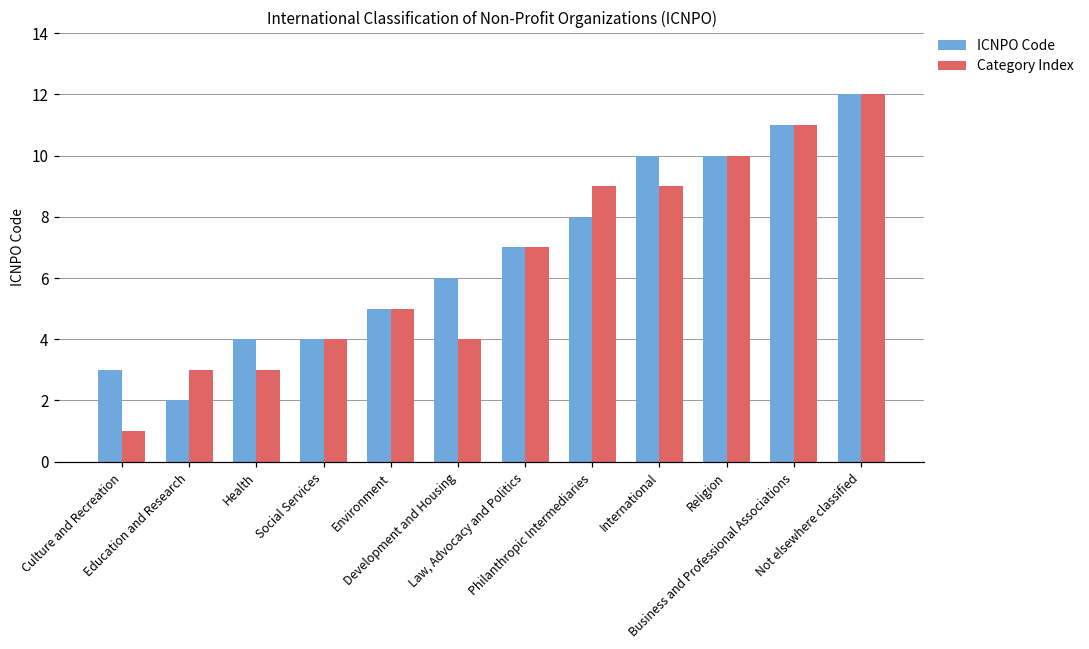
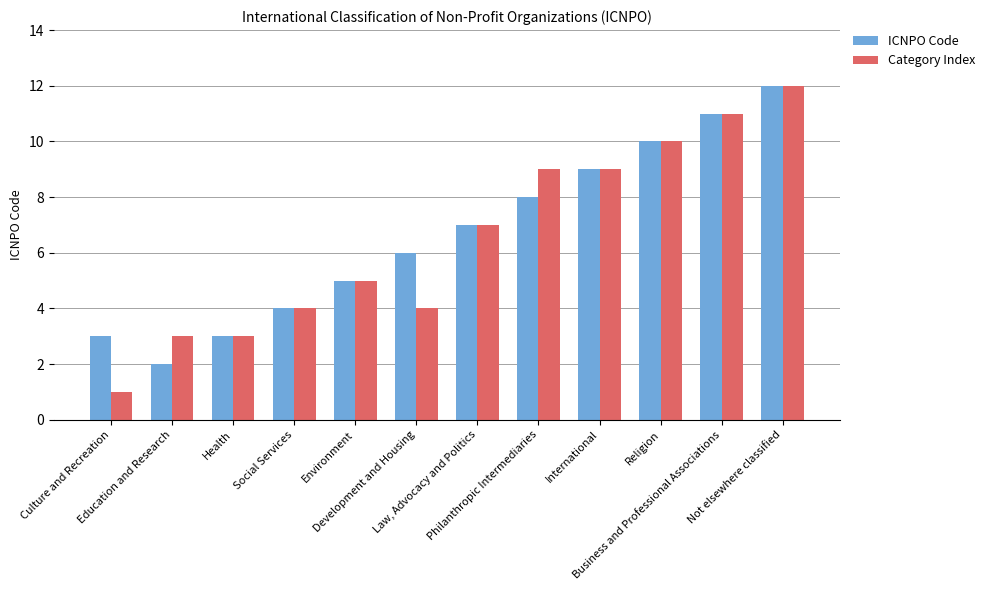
  {
    "ICNPO Code": {
      "Culture and Recreation": 3,
      "Education and Research": 2,
-     "Health": 4,
+     "Health": 3,
      "Social Services": 4,
      "Environment": 5,
      "Development and Housing": 6,
      "Law, Advocacy and Politics": 7,
      "Philanthropic Intermediaries": 8,
-     "International": 10,
+     "International": 9,
      "Religion": 10,
      "Business and Professional Associations": 11,
      "Not elsewhere classified": 12
    },
    "Category Index": {
      "Culture and Recreation": 1,
      "Education and Research": 3,
      "Health": 3,
      "Social Services": 4,
      "Environment": 5,
      "Development and Housing": 4,
      "Law, Advocacy and Politics": 7,
      "Philanthropic Intermediaries": 9,
      "International": 9,
      "Religion": 10,
      "Business and Professional Associations": 11,
      "Not elsewhere classified": 12
    }
  }
